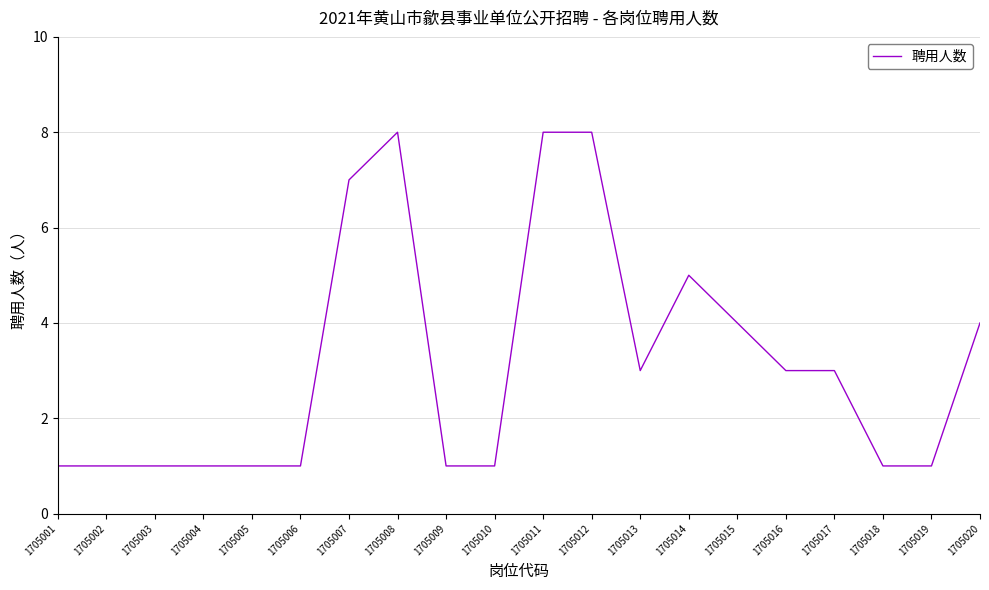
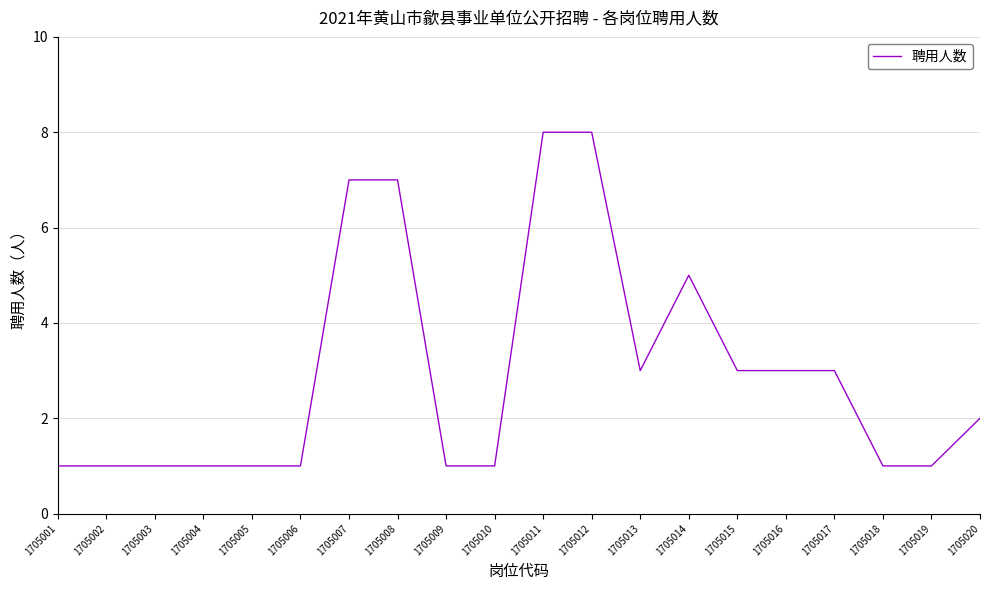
  {
    "1705001": 1,
    "1705002": 1,
    "1705003": 1,
    "1705004": 1,
    "1705005": 1,
    "1705006": 1,
    "1705007": 7,
-   "1705008": 8,
+   "1705008": 7,
    "1705009": 1,
    "1705010": 1,
    "1705011": 8,
    "1705012": 8,
    "1705013": 3,
    "1705014": 5,
-   "1705015": 4,
+   "1705015": 3,
    "1705016": 3,
    "1705017": 3,
    "1705018": 1,
    "1705019": 1,
-   "1705020": 4
+   "1705020": 2
  }
